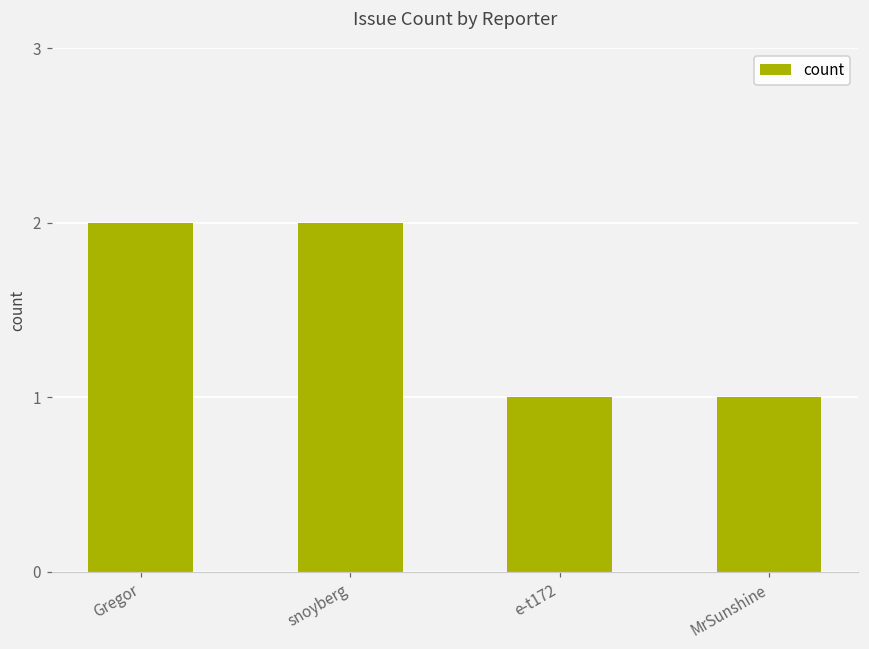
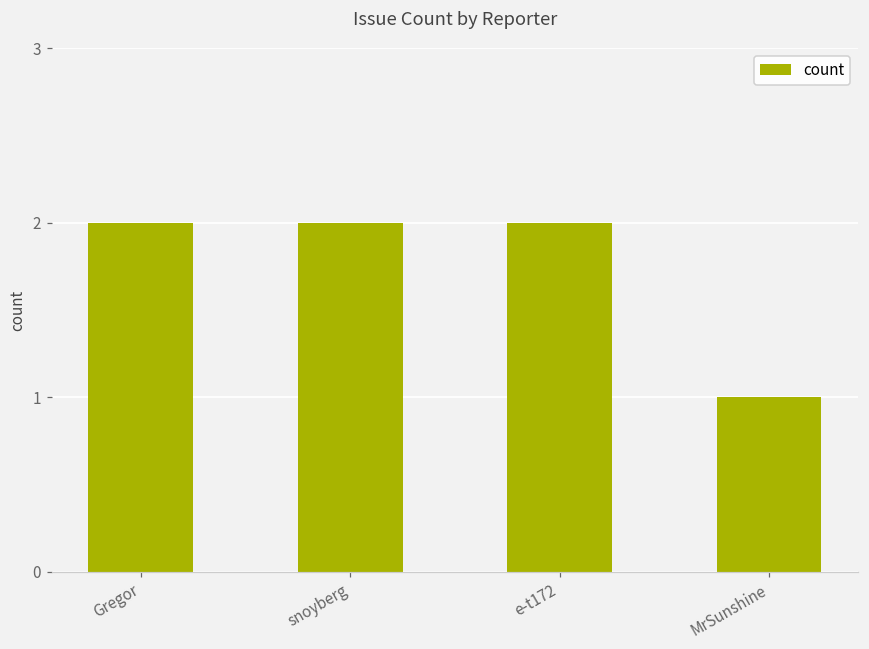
  {
    "Gregor": 2,
    "snoyberg": 2,
-   "e-t172": 1,
+   "e-t172": 2,
    "MrSunshine": 1
  }
